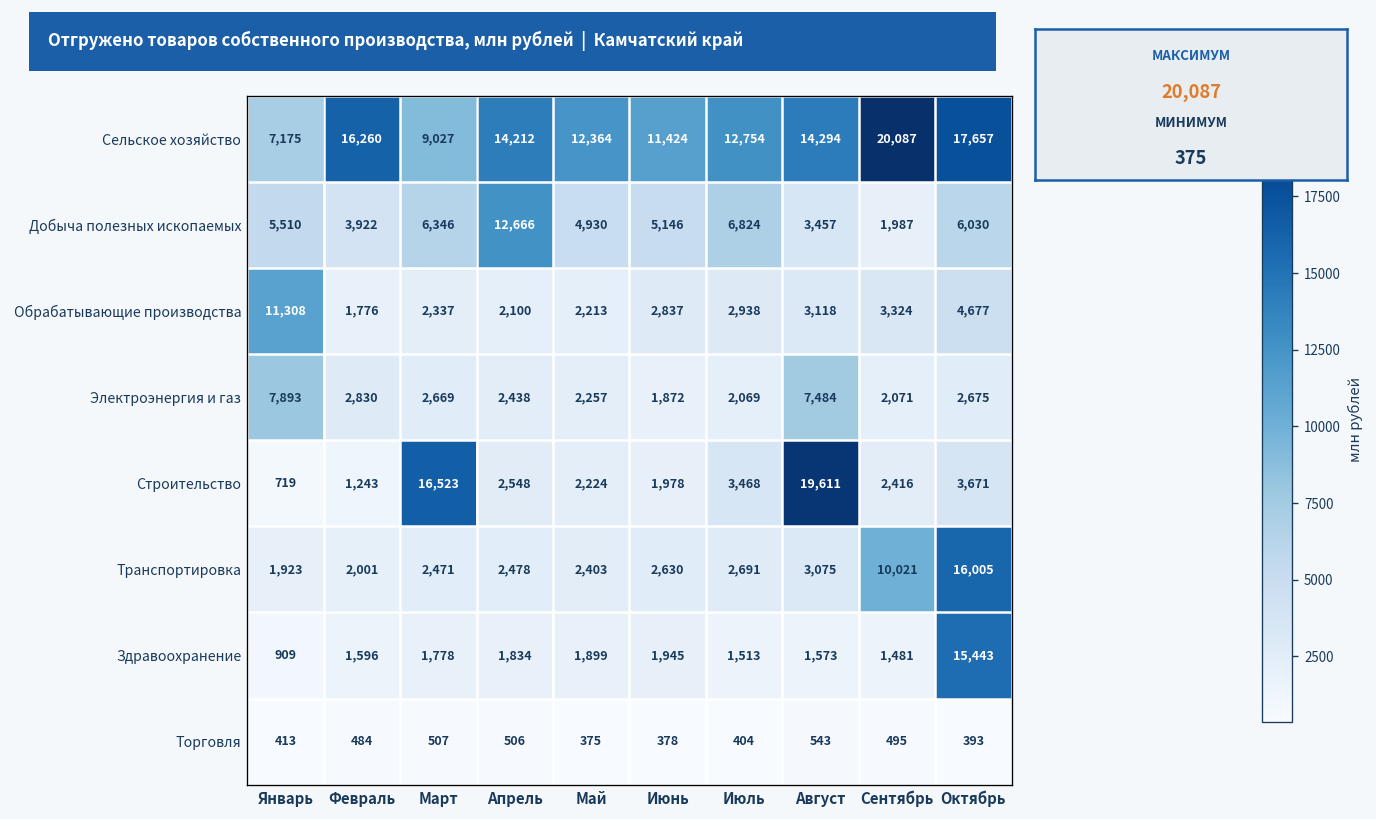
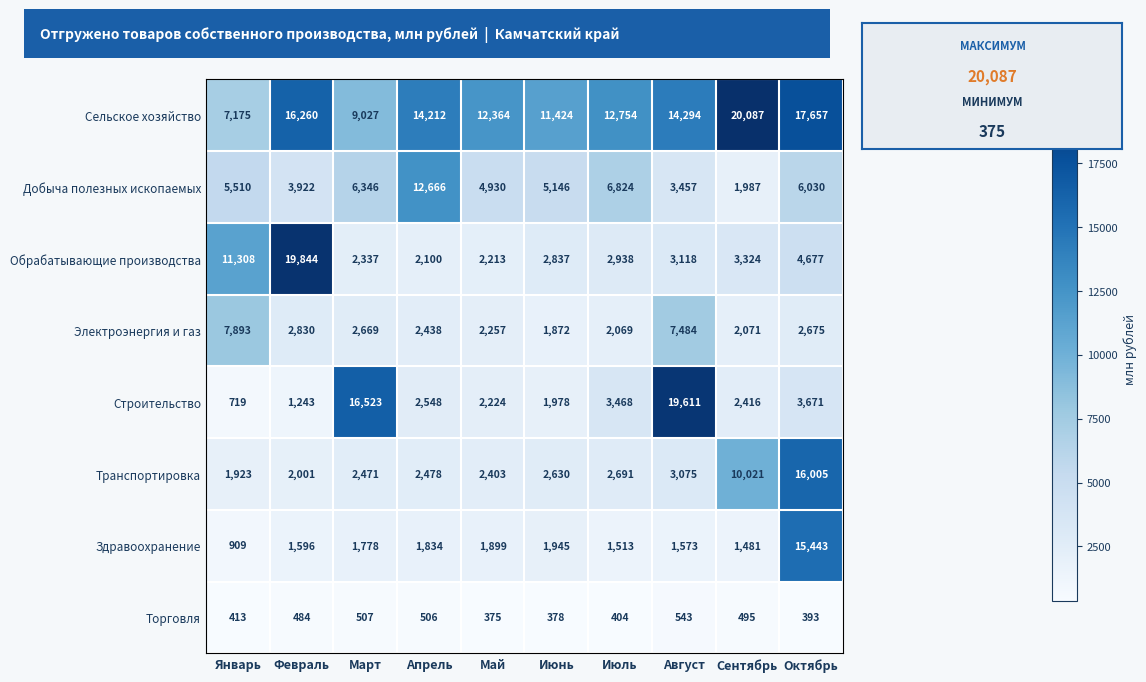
  {
    "Сельское хозяйство": {
      "Январь": "7,175",
      "Февраль": "16,260",
      "Март": "9,027",
      "Апрель": "14,212",
      "Май": "12,364",
      "Июнь": "11,424",
      "Июль": "12,754",
      "Август": "14,294",
      "Сентябрь": "20,087",
      "Октябрь": "17,657"
    },
    "Добыча полезных ископаемых": {
      "Январь": "5,510",
      "Февраль": "3,922",
      "Март": "6,346",
      "Апрель": "12,666",
      "Май": "4,930",
      "Июнь": "5,146",
      "Июль": "6,824",
      "Август": "3,457",
      "Сентябрь": "1,987",
      "Октябрь": "6,030"
    },
    "Обрабатывающие производства": {
      "Январь": "11,308",
-     "Февраль": "1,776",
+     "Февраль": "19,844",
      "Март": "2,337",
      "Апрель": "2,100",
      "Май": "2,213",
      "Июнь": "2,837",
      "Июль": "2,938",
      "Август": "3,118",
      "Сентябрь": "3,324",
      "Октябрь": "4,677"
    },
    "Электроэнергия и газ": {
      "Январь": "7,893",
      "Февраль": "2,830",
      "Март": "2,669",
      "Апрель": "2,438",
      "Май": "2,257",
      "Июнь": "1,872",
      "Июль": "2,069",
      "Август": "7,484",
      "Сентябрь": "2,071",
      "Октябрь": "2,675"
    },
    "Строительство": {
      "Январь": "719",
      "Февраль": "1,243",
      "Март": "16,523",
      "Апрель": "2,548",
      "Май": "2,224",
      "Июнь": "1,978",
      "Июль": "3,468",
      "Август": "19,611",
      "Сентябрь": "2,416",
      "Октябрь": "3,671"
    },
    "Транспортировка": {
      "Январь": "1,923",
      "Февраль": "2,001",
      "Март": "2,471",
      "Апрель": "2,478",
      "Май": "2,403",
      "Июнь": "2,630",
      "Июль": "2,691",
      "Август": "3,075",
      "Сентябрь": "10,021",
      "Октябрь": "16,005"
    },
    "Здравоохранение": {
      "Январь": "909",
      "Февраль": "1,596",
      "Март": "1,778",
      "Апрель": "1,834",
      "Май": "1,899",
      "Июнь": "1,945",
      "Июль": "1,513",
      "Август": "1,573",
      "Сентябрь": "1,481",
      "Октябрь": "15,443"
    },
    "Торговля": {
      "Январь": "413",
      "Февраль": "484",
      "Март": "507",
      "Апрель": "506",
      "Май": "375",
      "Июнь": "378",
      "Июль": "404",
      "Август": "543",
      "Сентябрь": "495",
      "Октябрь": "393"
    }
  }
